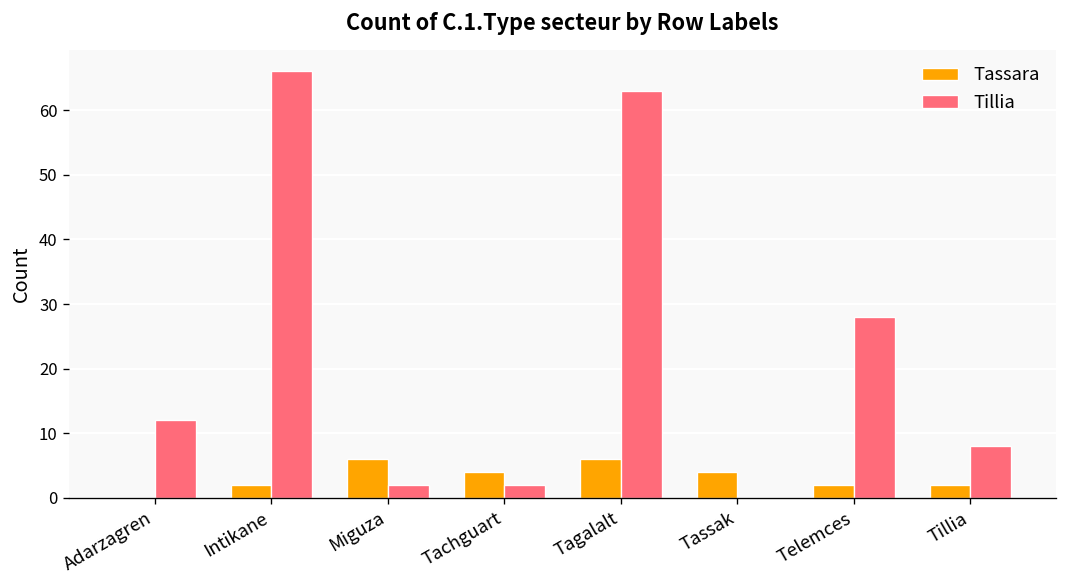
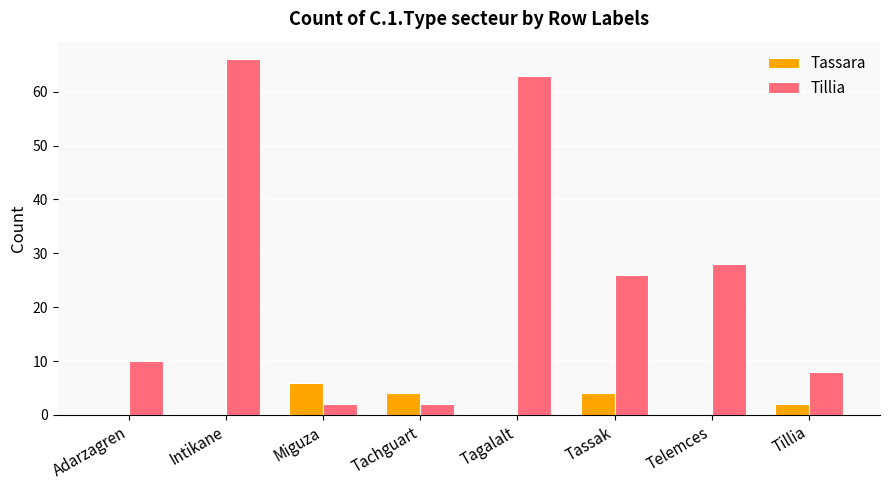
  {
    "Tassara": {
      "Adarzagren": 0,
-     "Intikane": 2,
+     "Intikane": 0,
      "Miguza": 6,
      "Tachguart": 4,
-     "Tagalalt": 6,
+     "Tagalalt": 0,
      "Tassak": 4,
-     "Telemces": 2,
+     "Telemces": 0,
      "Tillia": 2
    },
    "Tillia": {
-     "Adarzagren": 12,
+     "Adarzagren": 10,
      "Intikane": 66,
      "Miguza": 2,
      "Tachguart": 2,
      "Tagalalt": 63,
-     "Tassak": 0,
+     "Tassak": 26,
      "Telemces": 28,
      "Tillia": 8
    }
  }
